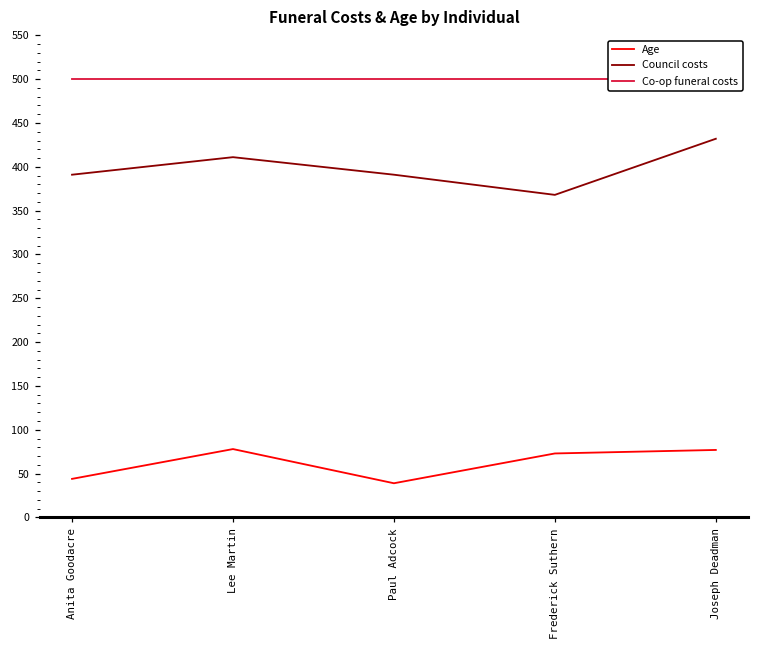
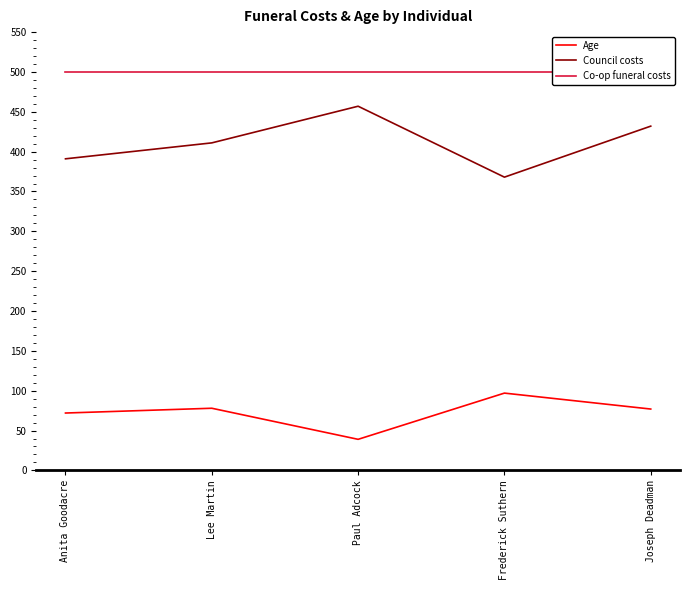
  {
    "Age": {
-     "Anita Goodacre": 40,
+     "Anita Goodacre": 70,
      "Lee Martin": 80,
      "Paul Adcock": 40,
-     "Frederick Suthern": 70,
+     "Frederick Suthern": 100,
      "Joseph Deadman": 80
    },
    "Council costs": {
      "Anita Goodacre": 390,
      "Lee Martin": 410,
-     "Paul Adcock": 390,
+     "Paul Adcock": 460,
      "Frederick Suthern": 370,
      "Joseph Deadman": 430
    },
    "Co-op funeral costs": {
      "Anita Goodacre": 500,
      "Lee Martin": 500,
      "Paul Adcock": 500,
      "Frederick Suthern": 500
    }
  }
